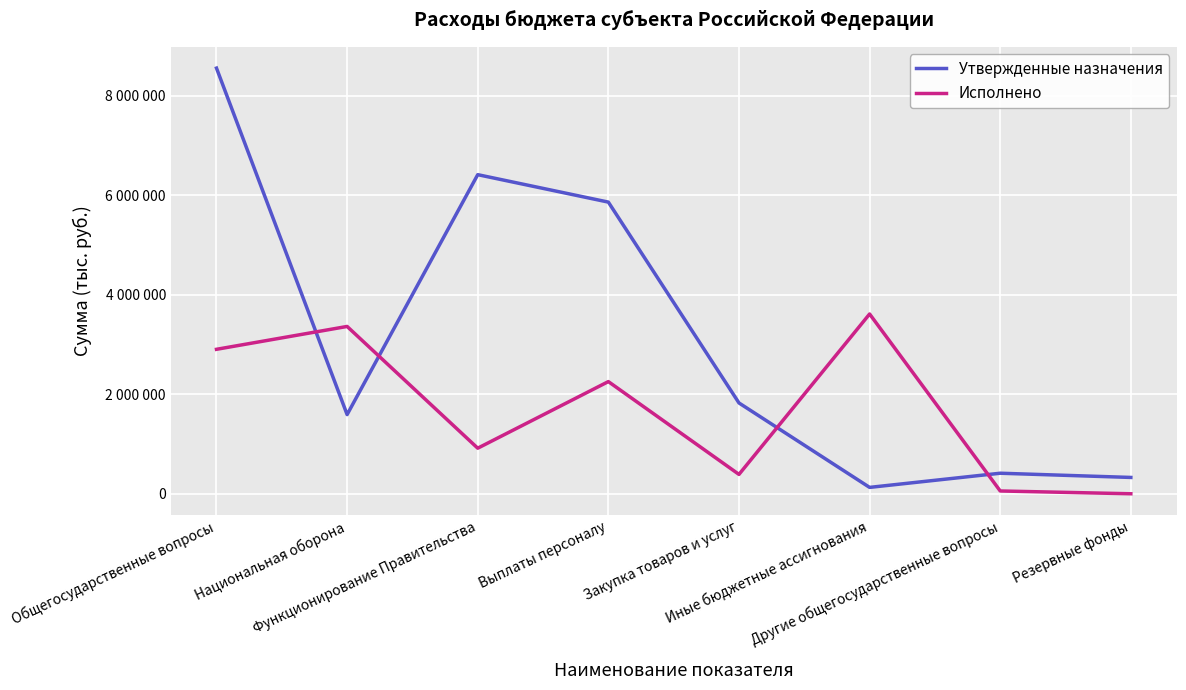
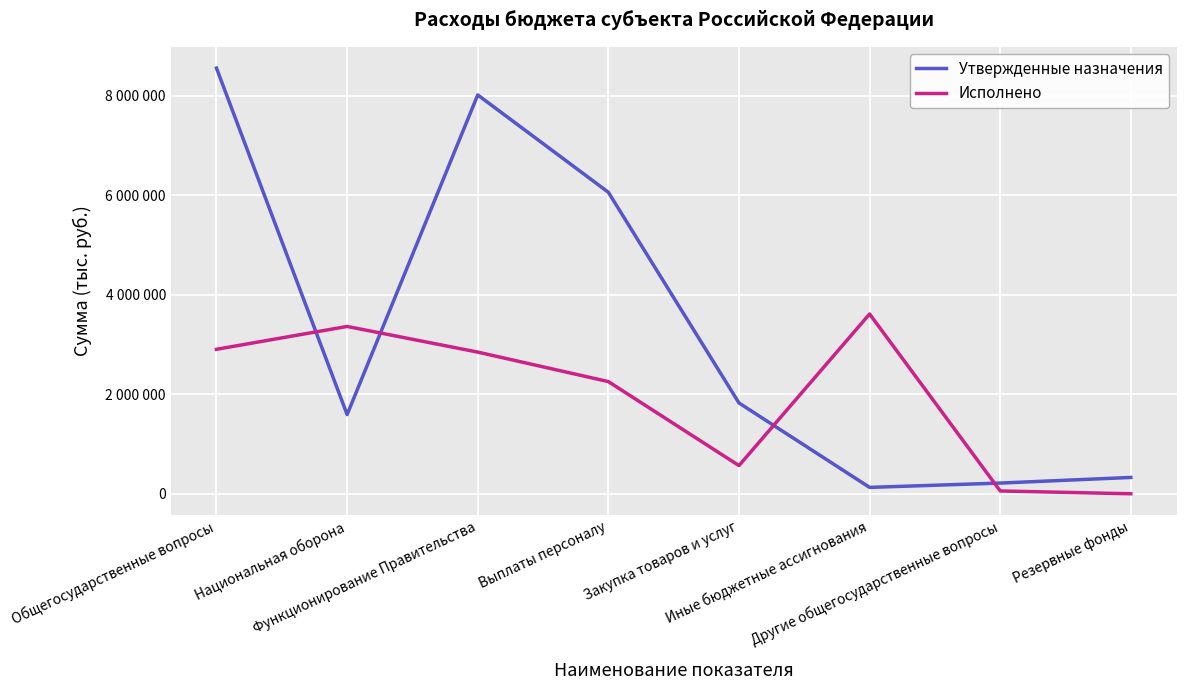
  {
    "Утвержденные назначения": {
      "Общегосударственные вопросы": 8600000,
      "Национальная оборона": 1600000,
-     "Функционирование Правительства": 6400000,
-     "Выплаты персоналу": 5900000,
+     "Функционирование Правительства": 8000000,
+     "Выплаты персоналу": 6100000,
      "Закупка товаров и услуг": 1800000,
      "Иные бюджетные ассигнования": 100000,
-     "Другие общегосударственные вопросы": 400000,
+     "Другие общегосударственные вопросы": 200000,
      "Резервные фонды": 300000
    },
    "Исполнено": {
      "Общегосударственные вопросы": 2900000,
      "Национальная оборона": 3400000,
-     "Функционирование Правительства": 900000,
+     "Функционирование Правительства": 2800000,
      "Выплаты персоналу": 2300000,
-     "Закупка товаров и услуг": 400000,
+     "Закупка товаров и услуг": 600000,
      "Иные бюджетные ассигнования": 3600000,
      "Другие общегосударственные вопросы": 100000,
      "Резервные фонды": 0
    }
  }
